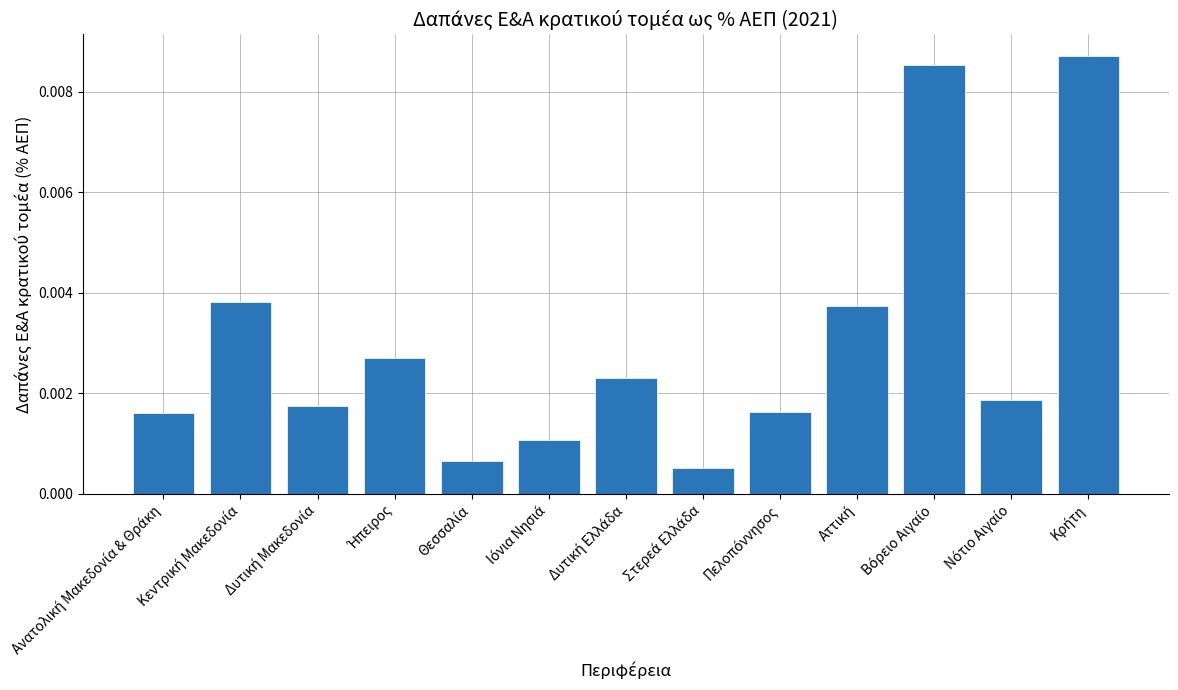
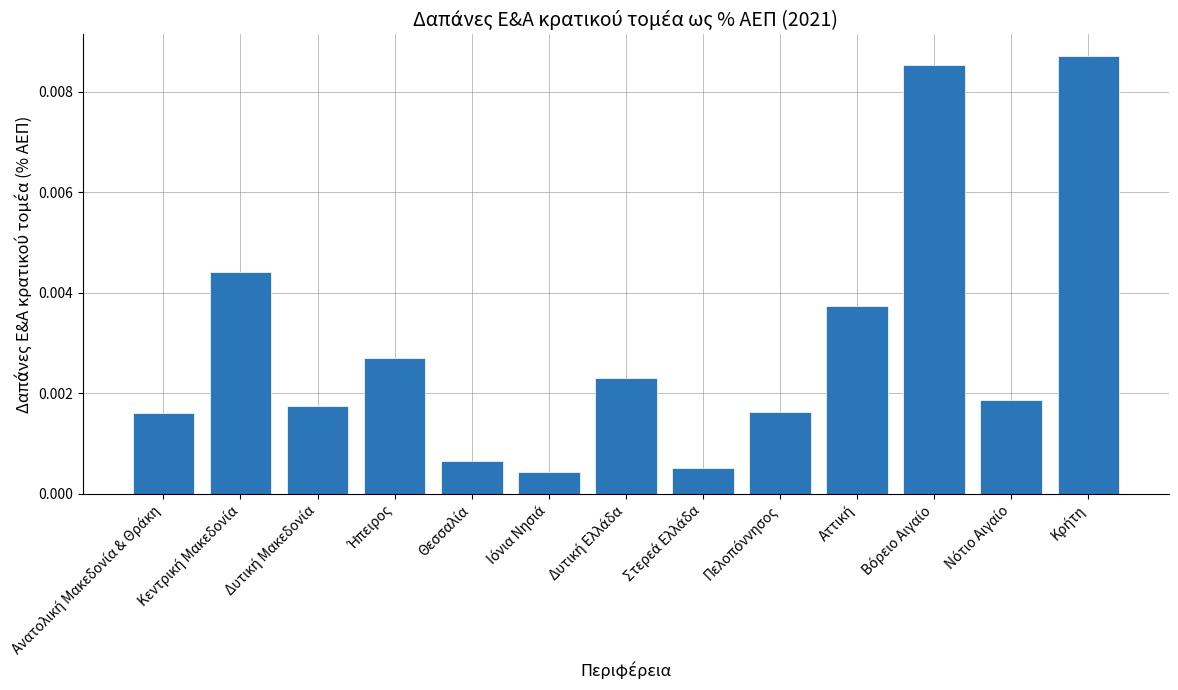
  {
    "Ανατολική Μακεδονία & Θράκη": 0.0016,
-   "Κεντρική Μακεδονία": 0.0038,
+   "Κεντρική Μακεδονία": 0.0044,
    "Δυτική Μακεδονία": 0.0017,
    "Ήπειρος": 0.0027,
    "Θεσσαλία": 0.0007,
-   "Ιόνια Νησιά": 0.0011,
+   "Ιόνια Νησιά": 0.0004,
    "Δυτική Ελλάδα": 0.0023,
    "Στερεά Ελλάδα": 0.0005,
    "Πελοπόννησος": 0.0016,
    "Αττική": 0.0037,
    "Βόρειο Αιγαίο": 0.0085,
    "Νότιο Αιγαίο": 0.0019,
    "Κρήτη": 0.0087
  }
